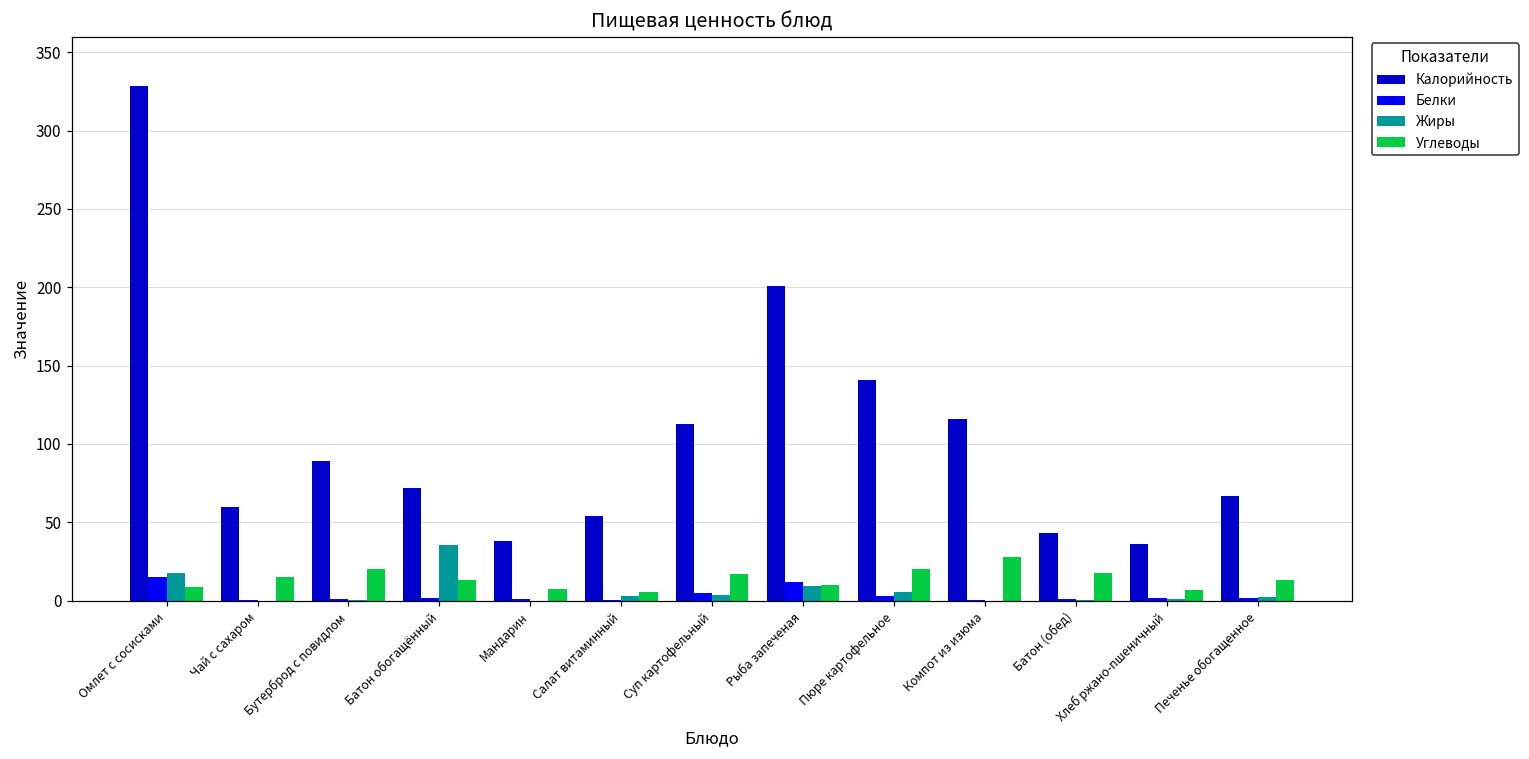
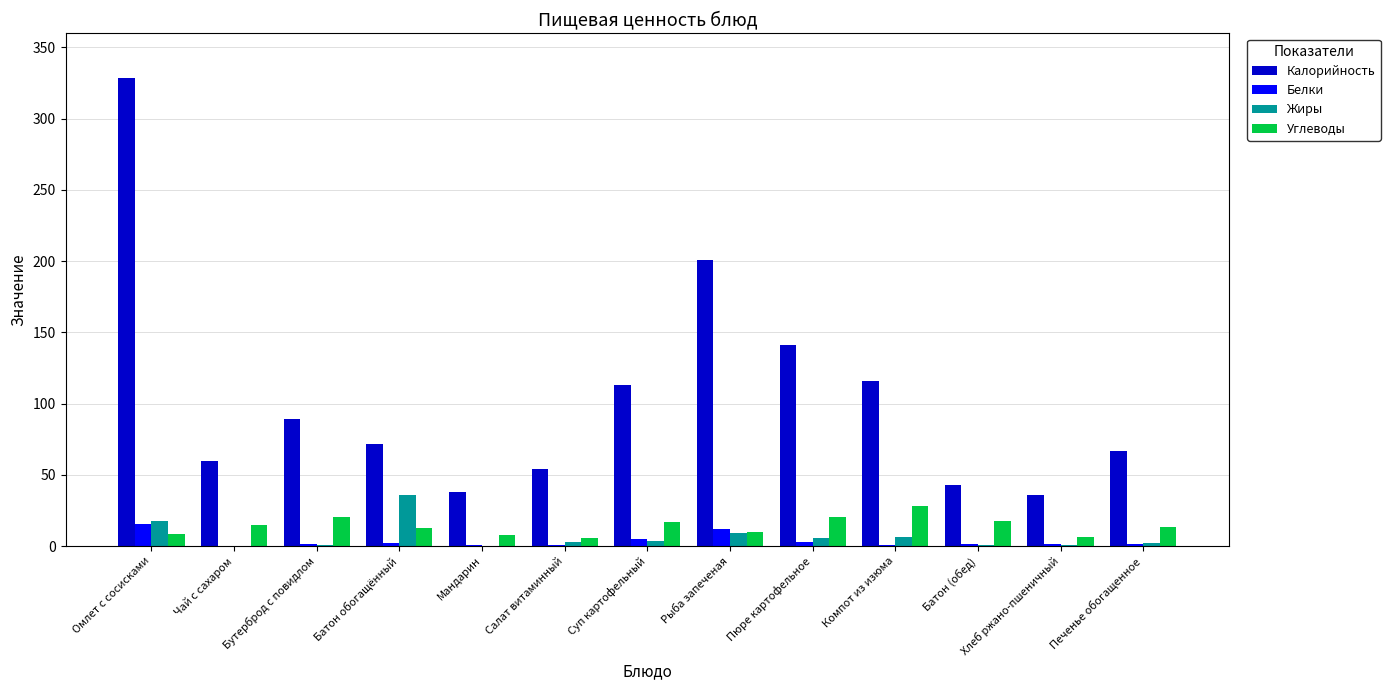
  {
    "Жиры": {
      "Омлет с сосисками": 18,
      "Батон обогащённый": 36,
      "Мандарин": 0,
      "Салат витаминный": 3,
      "Суп картофельный": 4,
      "Рыба запеченая": 9,
      "Пюре картофельное": 5,
-     "Компот из изюма": 0,
+     "Компот из изюма": 7,
      "Печенье обогащенное": 2
    },
    "Углеводы": {
      "Омлет с сосисками": 9,
      "Чай с сахаром": 15,
      "Бутерброд с повидлом": 21,
      "Батон обогащённый": 13,
      "Мандарин": 8,
      "Салат витаминный": 6,
      "Суп картофельный": 17,
      "Рыба запеченая": 10,
      "Пюре картофельное": 20,
      "Компот из изюма": 28,
      "Батон (обед)": 18,
      "Хлеб ржано-пшеничный": 7,
      "Печенье обогащенное": 13
    }
  }
